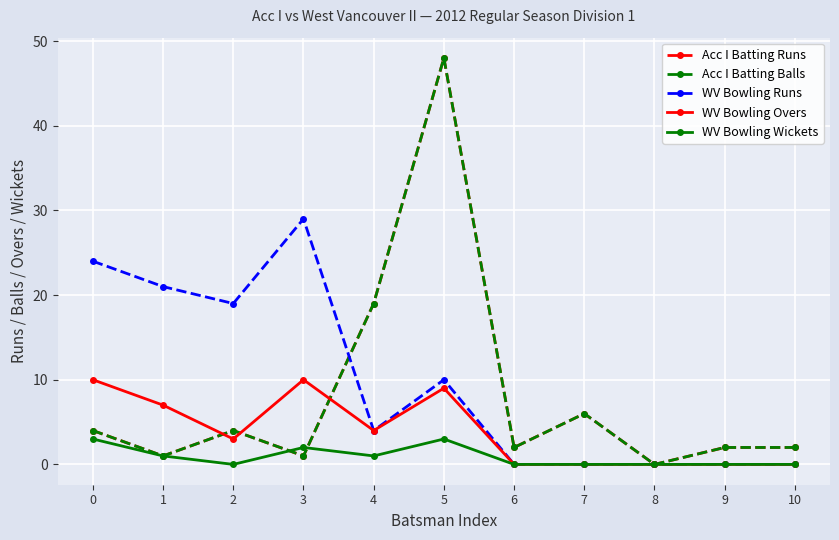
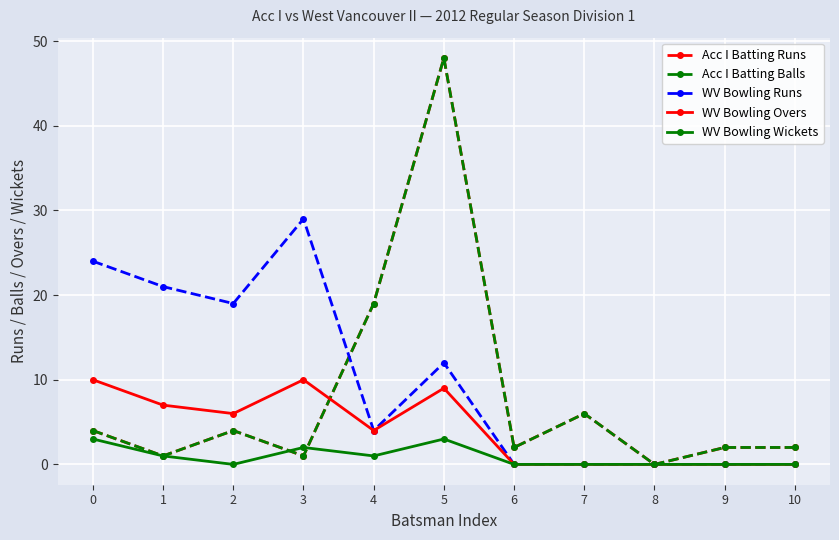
  {
    "WV Bowling Runs": {
      "0": 24,
      "1": 21,
      "2": 19,
      "3": 29,
-     "5": 10
+     "5": 12
    },
    "WV Bowling Overs": {
      "0": 10,
      "1": 7,
-     "2": 3,
+     "2": 6,
      "3": 10,
      "5": 9
    }
  }
